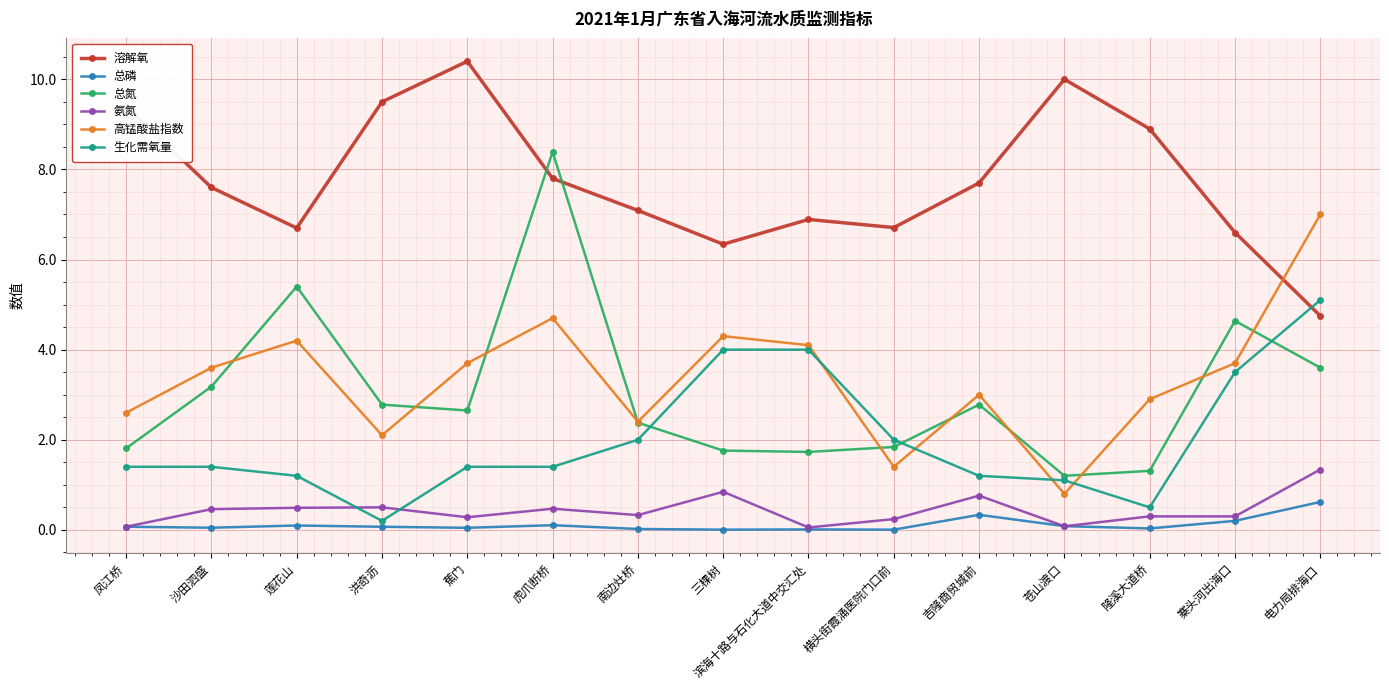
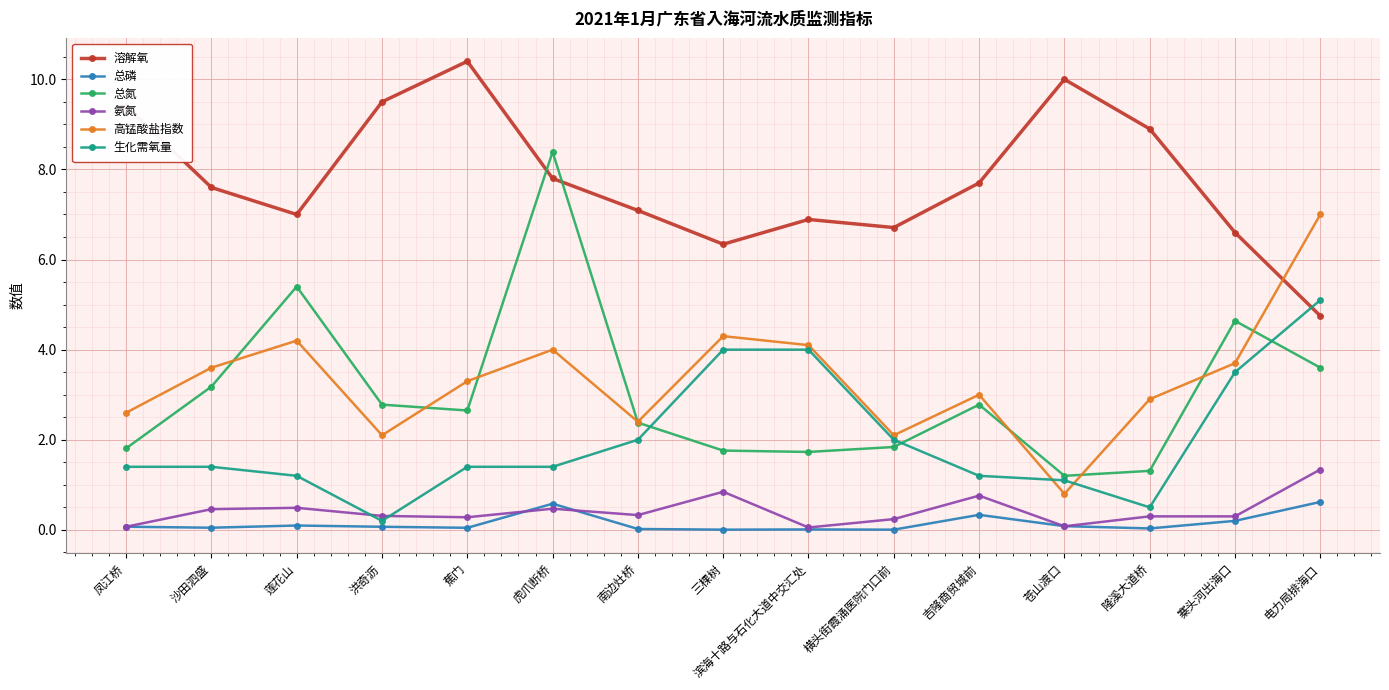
  {
    "溶解氧": {
      "沙田泗盛": 7.6,
-     "莲花山": 6.7,
+     "莲花山": 7.0,
      "洪奇沥": 9.5,
      "蕉门": 10.4,
      "虎爪断桥": 7.8,
      "南边灶桥": 7.1,
      "三棵树": 6.3,
      "滨海十路与石化大道中交汇处": 6.9,
      "横头街霞涌医院门口前": 6.7,
      "吉隆商贸城前": 7.7,
      "苍山渡口": 10.0,
      "隆溪大道桥": 8.9,
      "寨头河出海口": 6.6,
      "电力局排海口": 4.8
    },
    "总磷": {
      "沙田泗盛": 0.0,
      "莲花山": 0.1,
      "洪奇沥": 0.1,
      "蕉门": 0.0,
-     "虎爪断桥": 0.1,
+     "虎爪断桥": 0.6,
      "南边灶桥": 0.0,
      "三棵树": 0.0,
      "横头街霞涌医院门口前": 0.0,
      "吉隆商贸城前": 0.3,
      "隆溪大道桥": 0.0,
      "寨头河出海口": 0.2,
      "电力局排海口": 0.6
    },
    "氨氮": {
      "沙田泗盛": 0.5,
      "莲花山": 0.5,
-     "洪奇沥": 0.5,
+     "洪奇沥": 0.3,
      "蕉门": 0.3,
      "虎爪断桥": 0.5,
      "南边灶桥": 0.3,
      "三棵树": 0.8,
      "横头街霞涌医院门口前": 0.2,
      "吉隆商贸城前": 0.8,
      "隆溪大道桥": 0.3,
      "寨头河出海口": 0.3,
      "电力局排海口": 1.3
    },
    "高锰酸盐指数": {
      "凤江桥": 2.6,
      "沙田泗盛": 3.6,
      "莲花山": 4.2,
      "洪奇沥": 2.1,
-     "蕉门": 3.7,
-     "虎爪断桥": 4.7,
+     "蕉门": 3.3,
+     "虎爪断桥": 4.0,
      "三棵树": 4.3,
      "滨海十路与石化大道中交汇处": 4.1,
-     "横头街霞涌医院门口前": 1.4,
+     "横头街霞涌医院门口前": 2.1,
      "吉隆商贸城前": 3.0,
      "苍山渡口": 0.8,
      "隆溪大道桥": 2.9,
      "寨头河出海口": 3.7,
      "电力局排海口": 7.0
    }
  }
